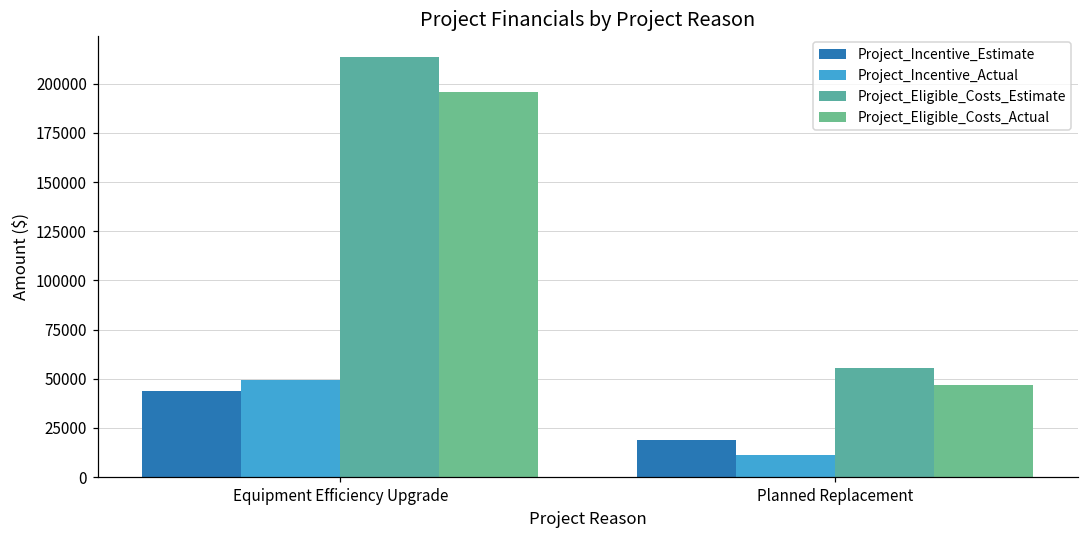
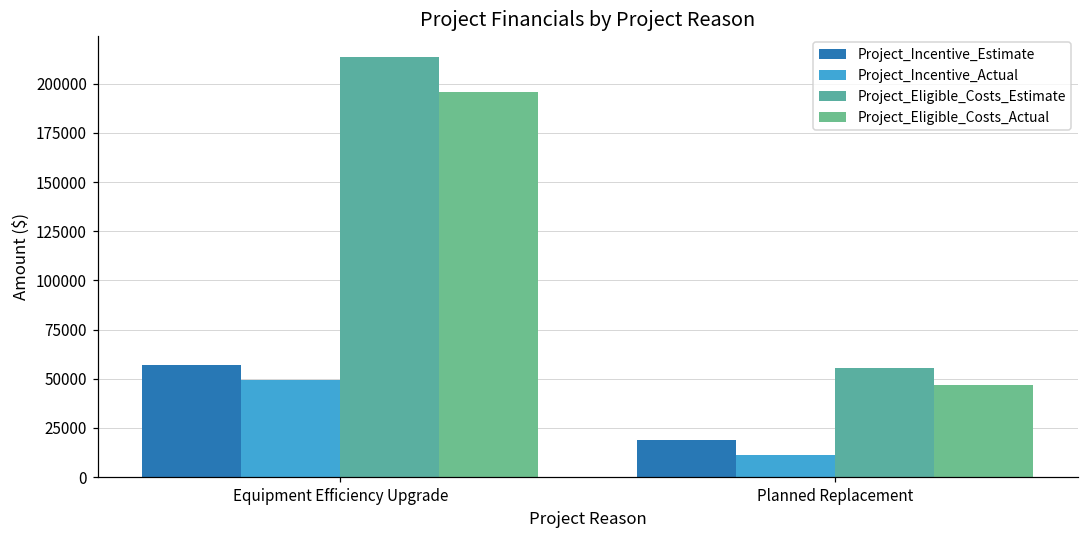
  {
    "Project_Incentive_Estimate": {
-     "Equipment Efficiency Upgrade": 44000,
+     "Equipment Efficiency Upgrade": 57000,
      "Planned Replacement": 19000
    },
    "Project_Incentive_Actual": {
      "Equipment Efficiency Upgrade": 50000,
      "Planned Replacement": 11000
    }
  }
